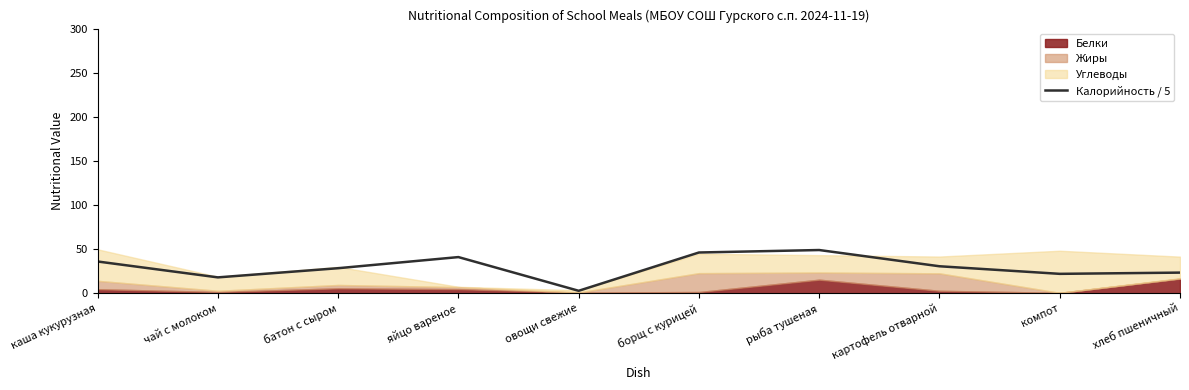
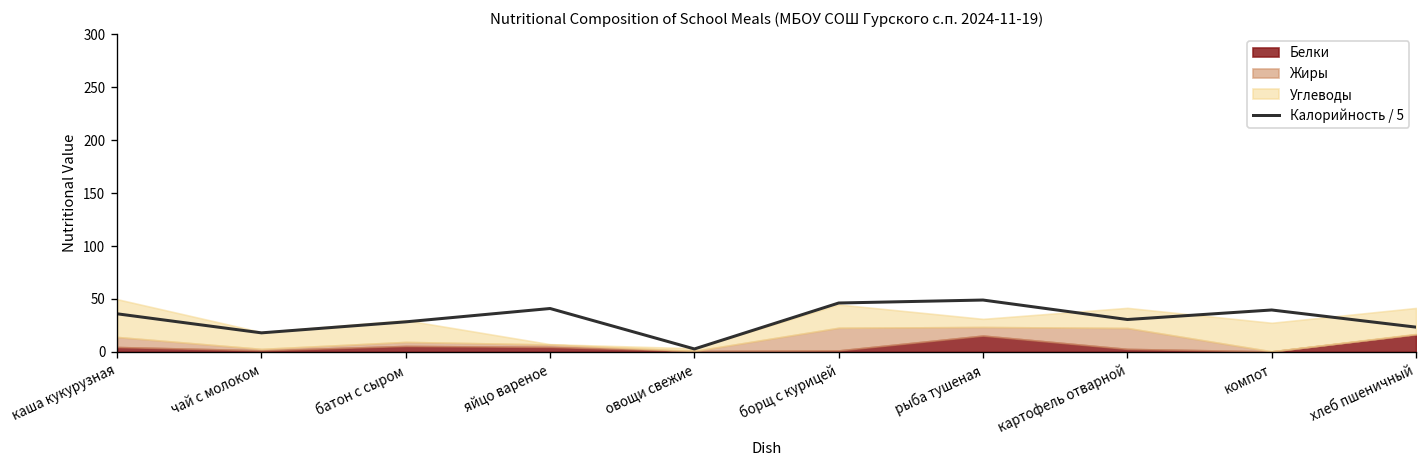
  {
    "Калорийность / 5": {
      "каша кукурузная": 40,
      "яйцо вареное": 40,
      "рыба тушеная": 50,
      "картофель отварной": 30,
-     "компот": 20,
+     "компот": 40,
      "хлеб пшеничный": 20
    },
    "Белки": {
      "каша кукурузная": 0,
      "батон с сыром": 10,
      "рыба тушеная": 20
    },
    "Жиры": {
      "каша кукурузная": 10,
      "батон с сыром": 0,
      "борщ с курицей": 20,
      "рыба тушеная": 10,
      "картофель отварной": 20
    },
    "Углеводы": {
      "каша кукурузная": 40,
-     "рыба тушеная": 20,
+     "рыба тушеная": 10,
      "картофель отварной": 20,
-     "компот": 50,
+     "компот": 30,
      "хлеб пшеничный": 20
    }
  }
